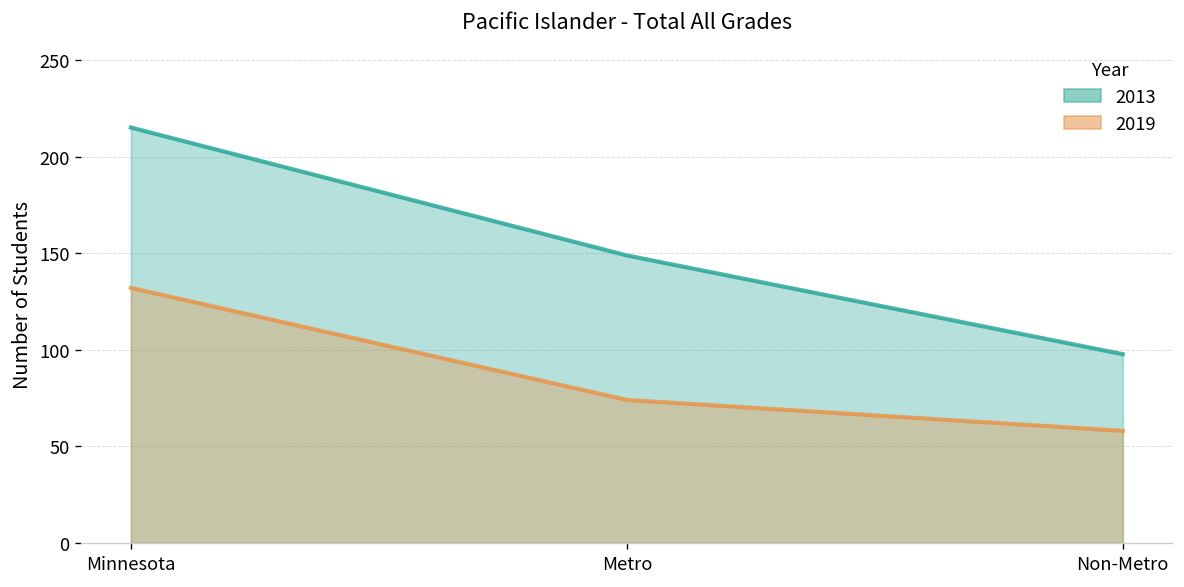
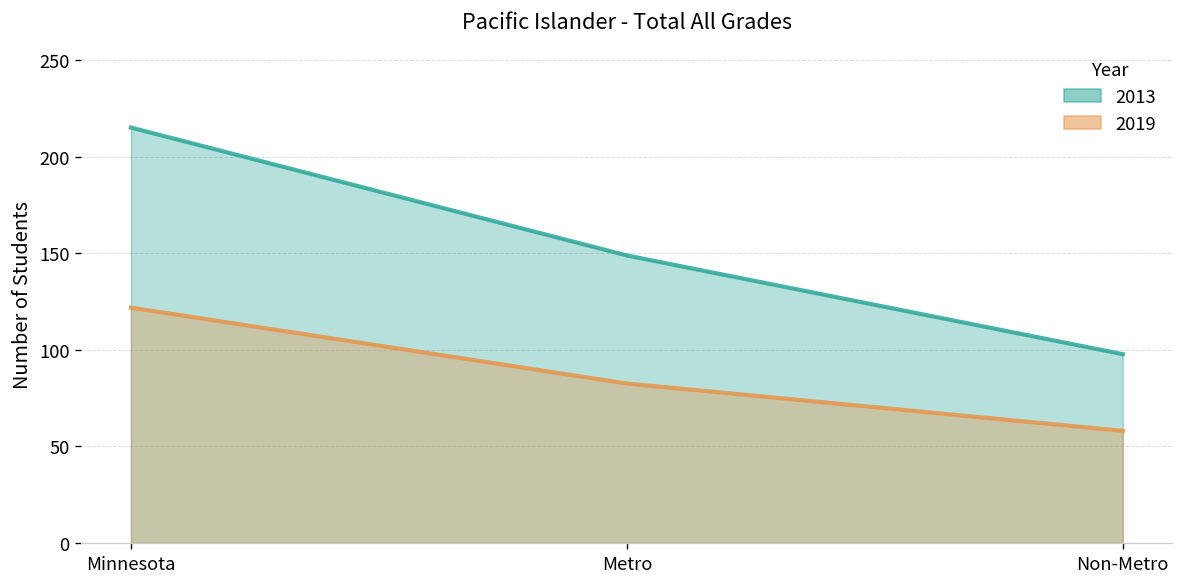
  {
    "2013": {
      "Minnesota": 215,
      "Metro": 149,
      "Non-Metro": 98
    },
    "2019": {
-     "Minnesota": 132,
-     "Metro": 74,
+     "Minnesota": 122,
+     "Metro": 83,
      "Non-Metro": 58
    }
  }
